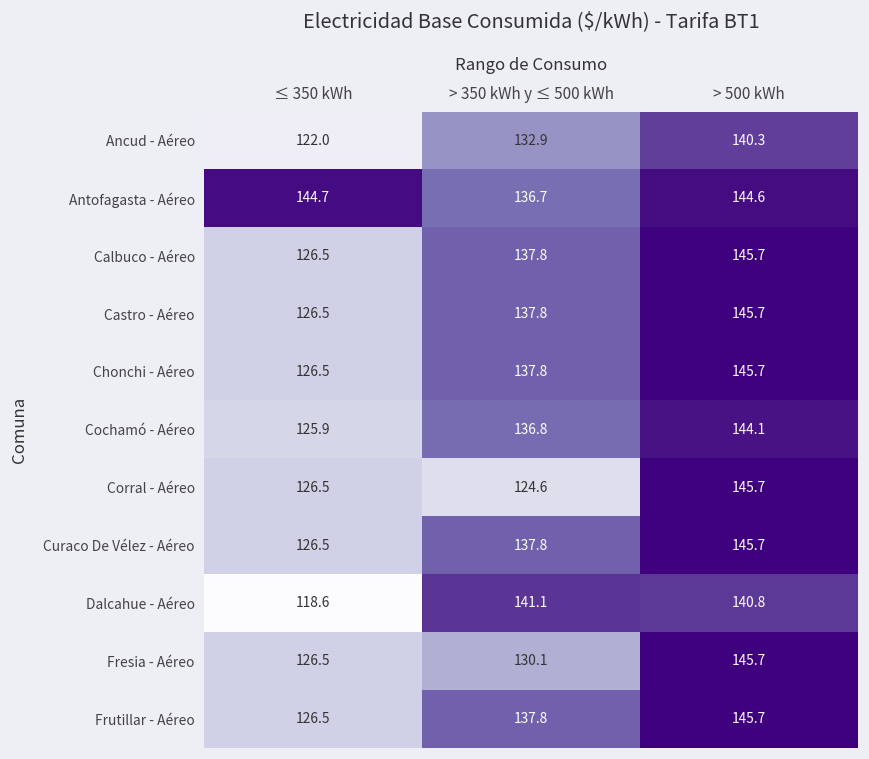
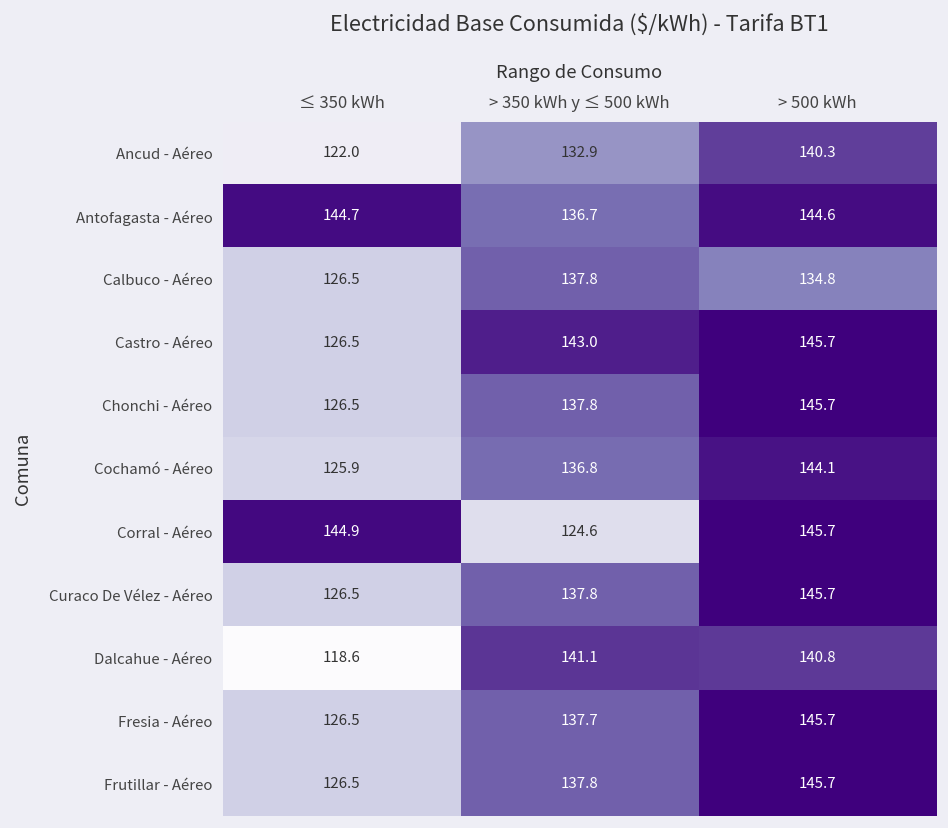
  {
    "Ancud - Aéreo": {
      "≤ 350 kWh": 122.0,
      "> 350 kWh y ≤ 500 kWh": 132.9,
      "> 500 kWh": 140.3
    },
    "Antofagasta - Aéreo": {
      "≤ 350 kWh": 144.7,
      "> 350 kWh y ≤ 500 kWh": 136.7,
      "> 500 kWh": 144.6
    },
    "Calbuco - Aéreo": {
      "≤ 350 kWh": 126.5,
      "> 350 kWh y ≤ 500 kWh": 137.8,
-     "> 500 kWh": 145.7
+     "> 500 kWh": 134.8
    },
    "Castro - Aéreo": {
      "≤ 350 kWh": 126.5,
-     "> 350 kWh y ≤ 500 kWh": 137.8,
+     "> 350 kWh y ≤ 500 kWh": 143.0,
      "> 500 kWh": 145.7
    },
    "Chonchi - Aéreo": {
      "≤ 350 kWh": 126.5,
      "> 350 kWh y ≤ 500 kWh": 137.8,
      "> 500 kWh": 145.7
    },
    "Cochamó - Aéreo": {
      "≤ 350 kWh": 125.9,
      "> 350 kWh y ≤ 500 kWh": 136.8,
      "> 500 kWh": 144.1
    },
    "Corral - Aéreo": {
-     "≤ 350 kWh": 126.5,
+     "≤ 350 kWh": 144.9,
      "> 350 kWh y ≤ 500 kWh": 124.6,
      "> 500 kWh": 145.7
    },
    "Curaco De Vélez - Aéreo": {
      "≤ 350 kWh": 126.5,
      "> 350 kWh y ≤ 500 kWh": 137.8,
      "> 500 kWh": 145.7
    },
    "Dalcahue - Aéreo": {
      "≤ 350 kWh": 118.6,
      "> 350 kWh y ≤ 500 kWh": 141.1,
      "> 500 kWh": 140.8
    },
    "Fresia - Aéreo": {
      "≤ 350 kWh": 126.5,
-     "> 350 kWh y ≤ 500 kWh": 130.1,
+     "> 350 kWh y ≤ 500 kWh": 137.7,
      "> 500 kWh": 145.7
    },
    "Frutillar - Aéreo": {
      "≤ 350 kWh": 126.5,
      "> 350 kWh y ≤ 500 kWh": 137.8,
      "> 500 kWh": 145.7
    }
  }
